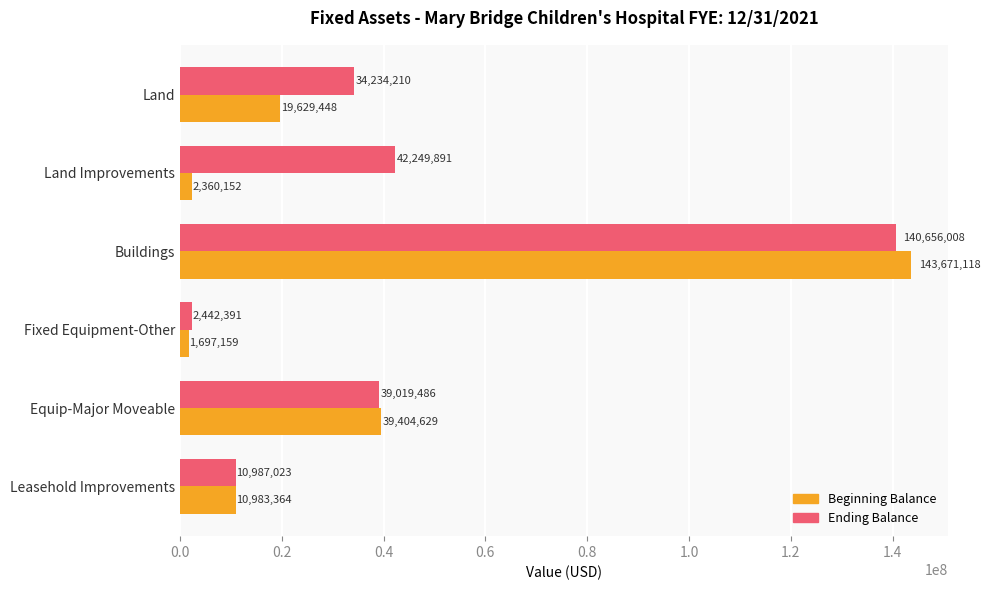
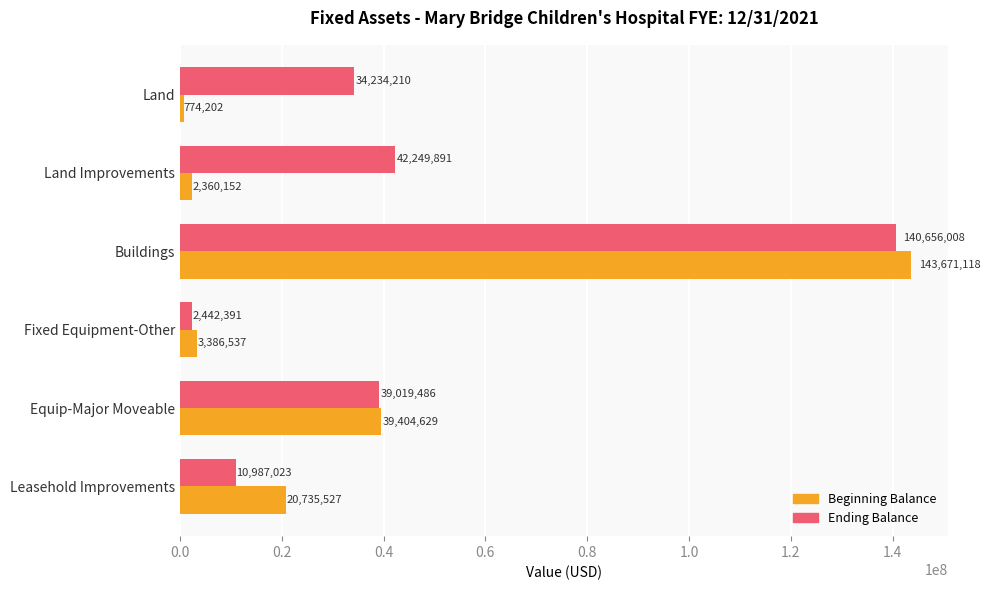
  {
    "Beginning Balance": {
-     "Land": "19,629,448",
+     "Land": "774,202",
      "Land Improvements": "2,360,152",
      "Buildings": "143,671,118",
-     "Fixed Equipment-Other": "1,697,159",
+     "Fixed Equipment-Other": "3,386,537",
      "Equip-Major Moveable": "39,404,629",
-     "Leasehold Improvements": "10,983,364"
+     "Leasehold Improvements": "20,735,527"
    },
    "Ending Balance": {
      "Land": "34,234,210",
      "Land Improvements": "42,249,891",
      "Buildings": "140,656,008",
      "Fixed Equipment-Other": "2,442,391",
      "Equip-Major Moveable": "39,019,486",
      "Leasehold Improvements": "10,987,023"
    }
  }
